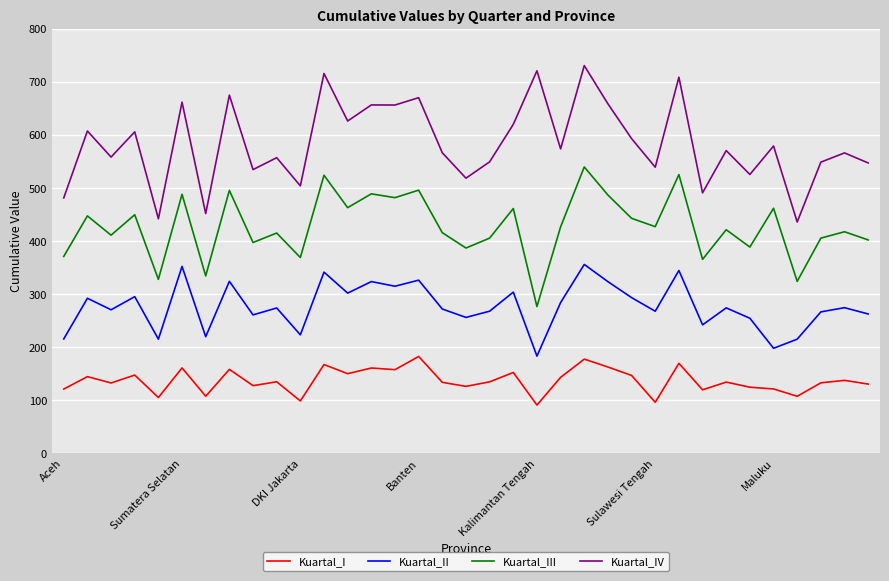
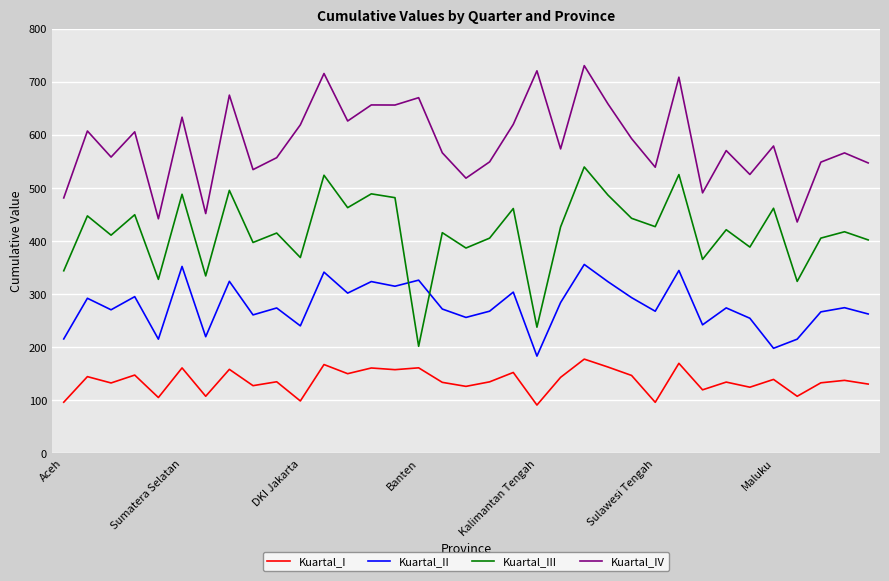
  {
    "Kuartal_I": {
-     "Aceh": 120,
+     "Aceh": 100,
      "Sumatera Selatan": 160,
      "DKI Jakarta": 100,
-     "Banten": 180,
+     "Banten": 160,
      "Kalimantan Tengah": 90,
      "Sulawesi Tengah": 100,
-     "Maluku": 120
+     "Maluku": 140
    },
    "Kuartal_II": {
      "Aceh": 220,
      "Sumatera Selatan": 350,
-     "DKI Jakarta": 220,
+     "DKI Jakarta": 240,
      "Banten": 330,
      "Kalimantan Tengah": 180,
      "Sulawesi Tengah": 270,
      "Maluku": 200
    },
    "Kuartal_III": {
-     "Aceh": 370,
+     "Aceh": 340,
      "Sumatera Selatan": 490,
      "DKI Jakarta": 370,
-     "Banten": 500,
-     "Kalimantan Tengah": 280,
+     "Banten": 200,
+     "Kalimantan Tengah": 240,
      "Sulawesi Tengah": 430,
      "Maluku": 460
    },
    "Kuartal_IV": {
      "Aceh": 480,
-     "Sumatera Selatan": 660,
-     "DKI Jakarta": 500,
+     "Sumatera Selatan": 630,
+     "DKI Jakarta": 620,
      "Banten": 670,
      "Kalimantan Tengah": 720,
      "Sulawesi Tengah": 540,
      "Maluku": 580
    }
  }
